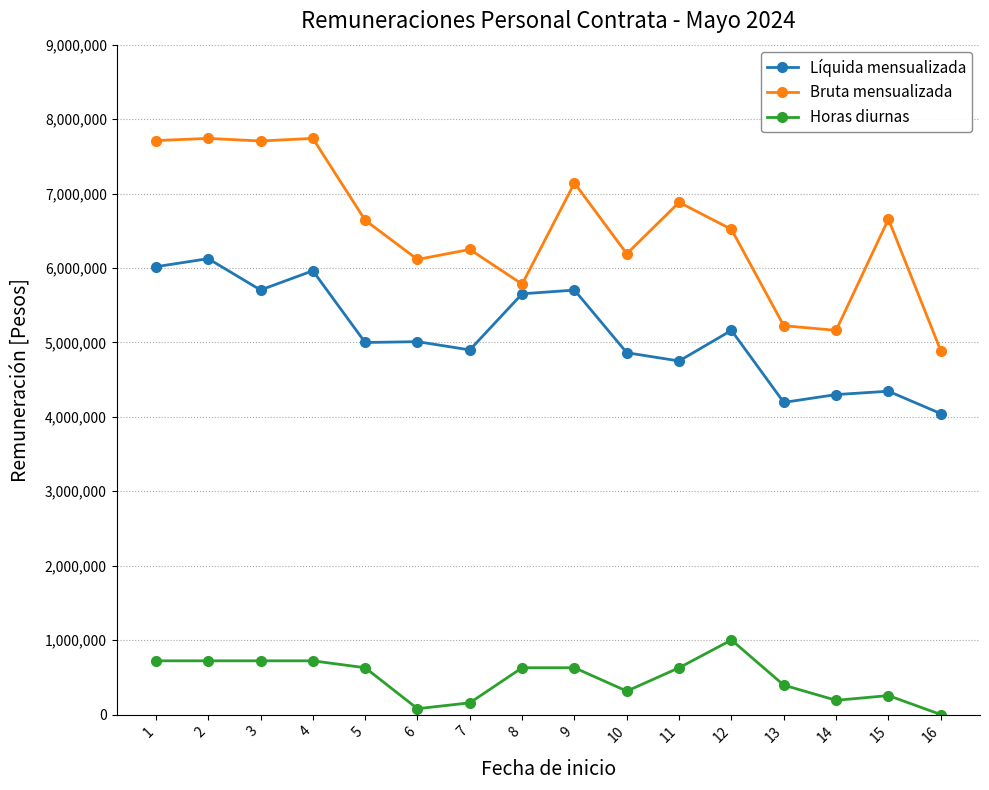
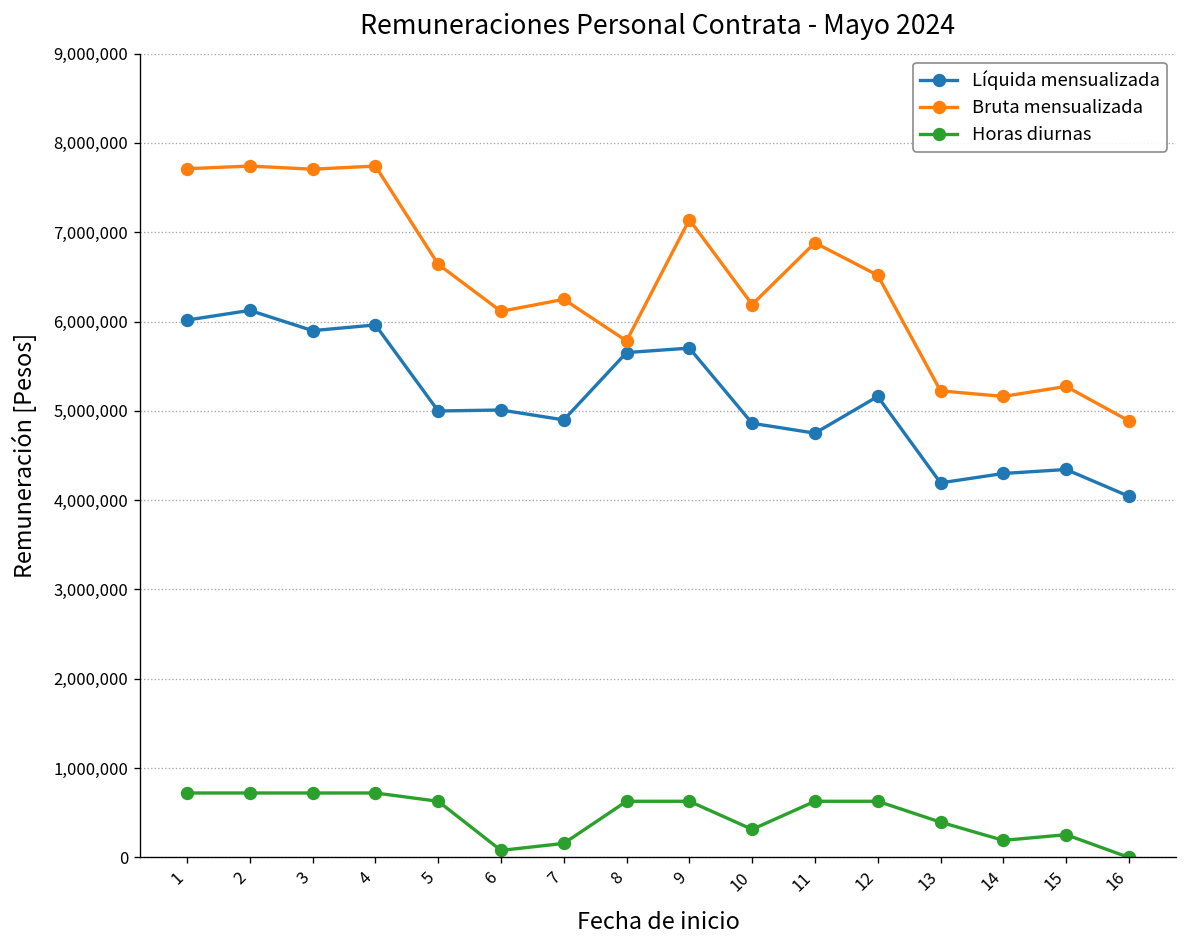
  {
    "Líquida mensualizada": {
      "1": "6,000,000",
      "2": "6,100,000",
-     "3": "5,700,000",
+     "3": "5,900,000",
      "4": "6,000,000",
      "5": "5,000,000",
      "6": "5,000,000",
      "7": "4,900,000",
      "8": "5,700,000",
      "9": "5,700,000",
      "10": "4,900,000",
      "11": "4,800,000",
      "12": "5,200,000",
      "13": "4,200,000",
      "14": "4,300,000",
      "15": "4,300,000",
      "16": "4,000,000"
    },
    "Bruta mensualizada": {
      "1": "7,700,000",
      "2": "7,700,000",
      "3": "7,700,000",
      "4": "7,700,000",
      "5": "6,600,000",
      "6": "6,100,000",
      "7": "6,200,000",
      "8": "5,800,000",
      "9": "7,100,000",
      "10": "6,200,000",
      "11": "6,900,000",
      "12": "6,500,000",
      "13": "5,200,000",
      "14": "5,200,000",
-     "15": "6,700,000",
+     "15": "5,300,000",
      "16": "4,900,000"
    },
    "Horas diurnas": {
      "1": "700,000",
      "2": "700,000",
      "3": "700,000",
      "4": "700,000",
      "5": "600,000",
      "6": "100,000",
      "7": "200,000",
      "8": "600,000",
      "9": "600,000",
      "10": "300,000",
      "11": "600,000",
-     "12": "1,000,000",
+     "12": "600,000",
      "13": "400,000",
      "14": "200,000",
      "15": "300,000",
      "16": "0"
    }
  }
